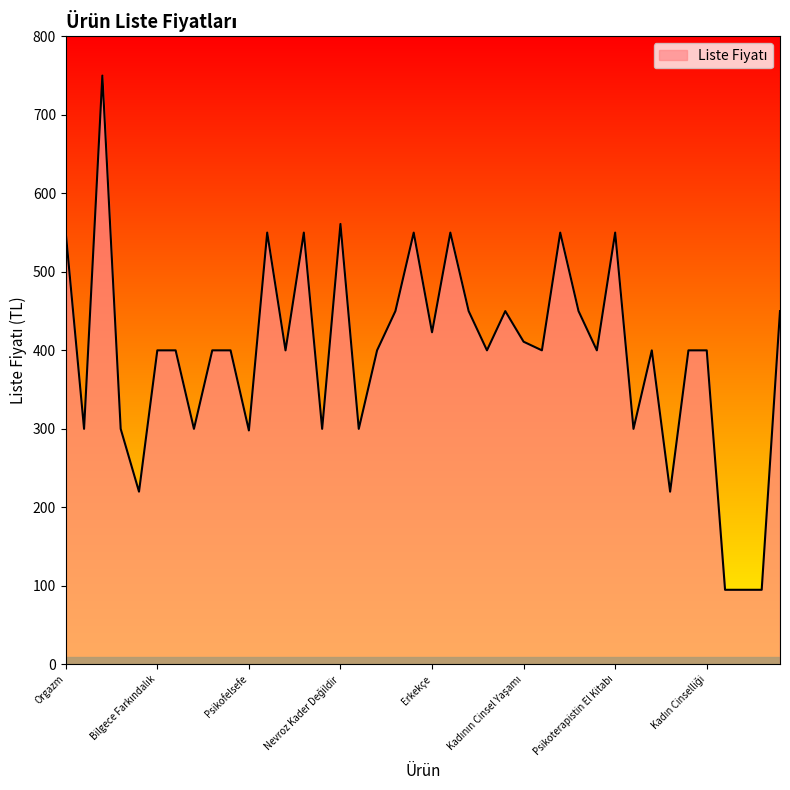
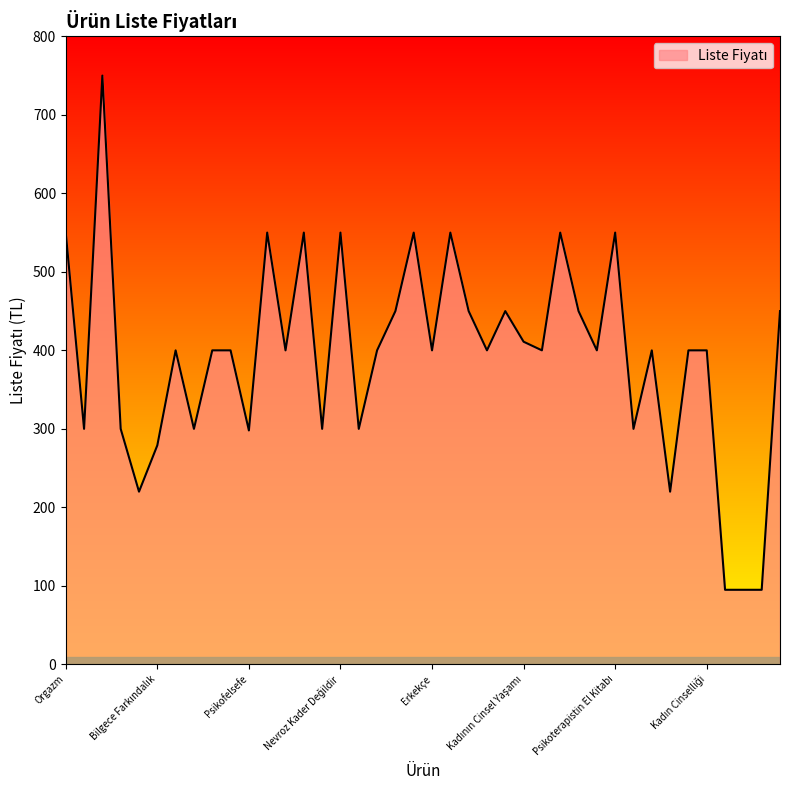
  {
    "Orgazm": 550,
-   "Bilgece Farkındalık": 400,
+   "Bilgece Farkındalık": 280,
    "Psikofelsefe": 300,
-   "Nevroz Kader Değildir": 560,
-   "Erkekçe": 420,
+   "Nevroz Kader Değildir": 550,
+   "Erkekçe": 400,
    "Kadının Cinsel Yaşamı": 410,
    "Psikoterapistin El Kitabı": 550,
    "Kadın Cinselliği": 400
  }
